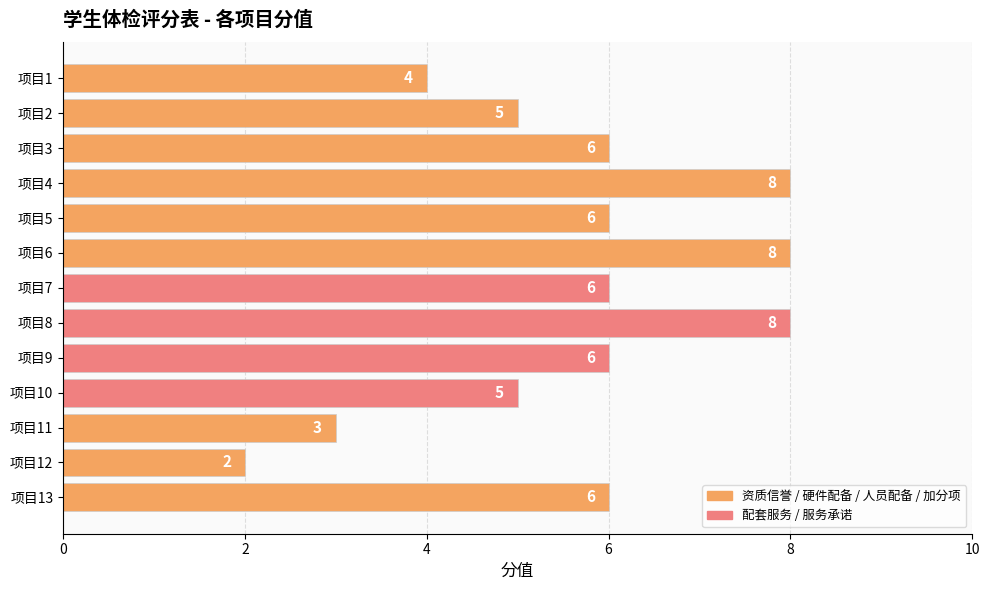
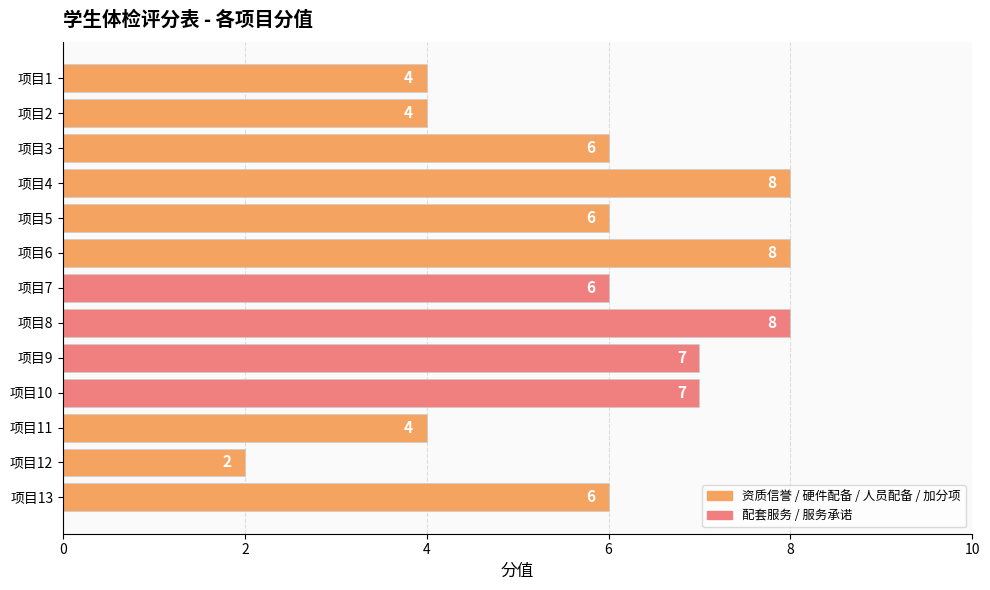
  {
    "项目1": 4,
-   "项目2": 5,
+   "项目2": 4,
    "项目3": 6,
    "项目4": 8,
    "项目5": 6,
    "项目6": 8,
    "项目7": 6,
    "项目8": 8,
-   "项目9": 6,
-   "项目10": 5,
-   "项目11": 3,
+   "项目9": 7,
+   "项目10": 7,
+   "项目11": 4,
    "项目12": 2,
    "项目13": 6
  }
